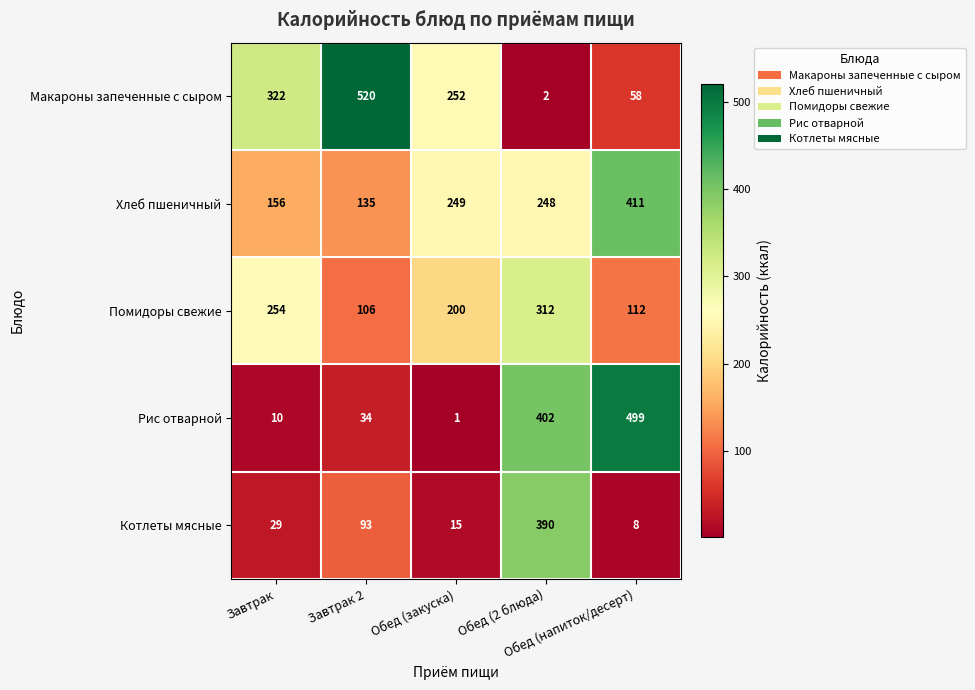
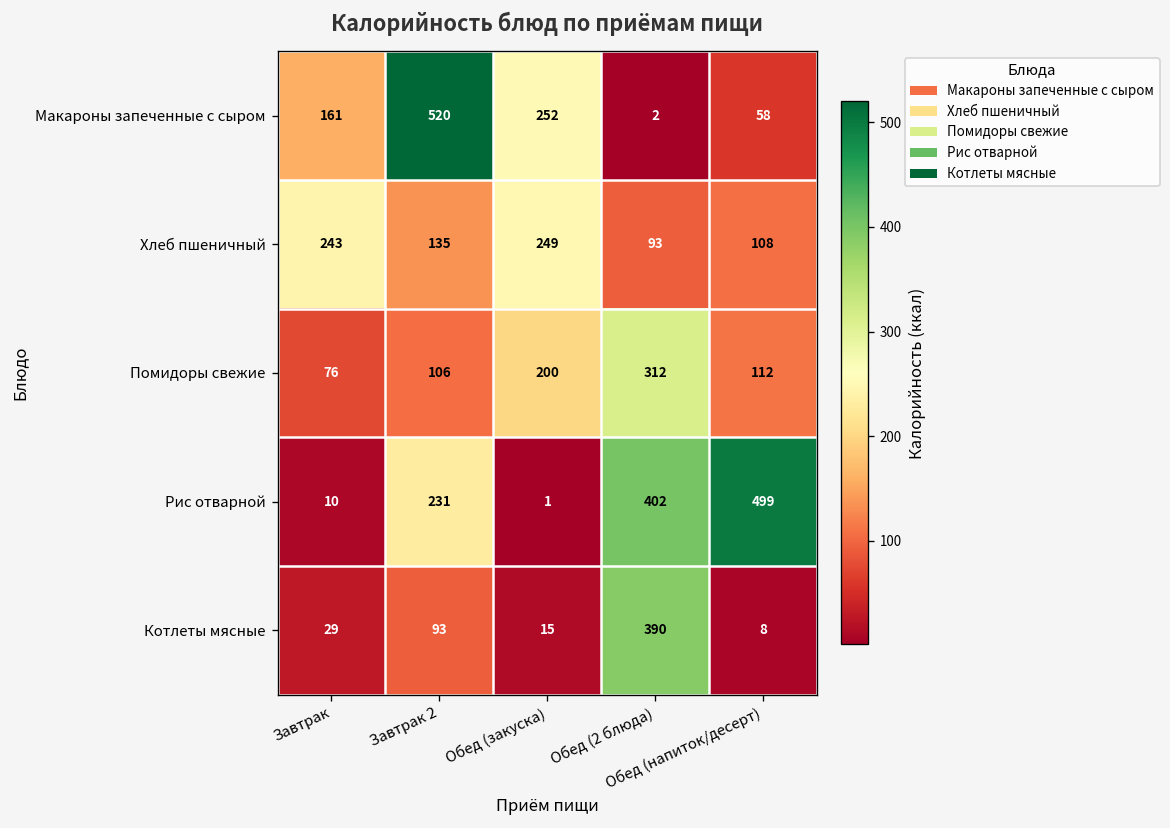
  {
    "Макароны запеченные с сыром": {
-     "Завтрак": 322,
+     "Завтрак": 161,
      "Завтрак 2": 520,
      "Обед (закуска)": 252,
      "Обед (2 блюда)": 2,
      "Обед (напиток/десерт)": 58
    },
    "Хлеб пшеничный": {
-     "Завтрак": 156,
+     "Завтрак": 243,
      "Завтрак 2": 135,
      "Обед (закуска)": 249,
-     "Обед (2 блюда)": 248,
-     "Обед (напиток/десерт)": 411
+     "Обед (2 блюда)": 93,
+     "Обед (напиток/десерт)": 108
    },
    "Помидоры свежие": {
-     "Завтрак": 254,
+     "Завтрак": 76,
      "Завтрак 2": 106,
      "Обед (закуска)": 200,
      "Обед (2 блюда)": 312,
      "Обед (напиток/десерт)": 112
    },
    "Рис отварной": {
      "Завтрак": 10,
-     "Завтрак 2": 34,
+     "Завтрак 2": 231,
      "Обед (закуска)": 1,
      "Обед (2 блюда)": 402,
      "Обед (напиток/десерт)": 499
    },
    "Котлеты мясные": {
      "Завтрак": 29,
      "Завтрак 2": 93,
      "Обед (закуска)": 15,
      "Обед (2 блюда)": 390,
      "Обед (напиток/десерт)": 8
    }
  }
